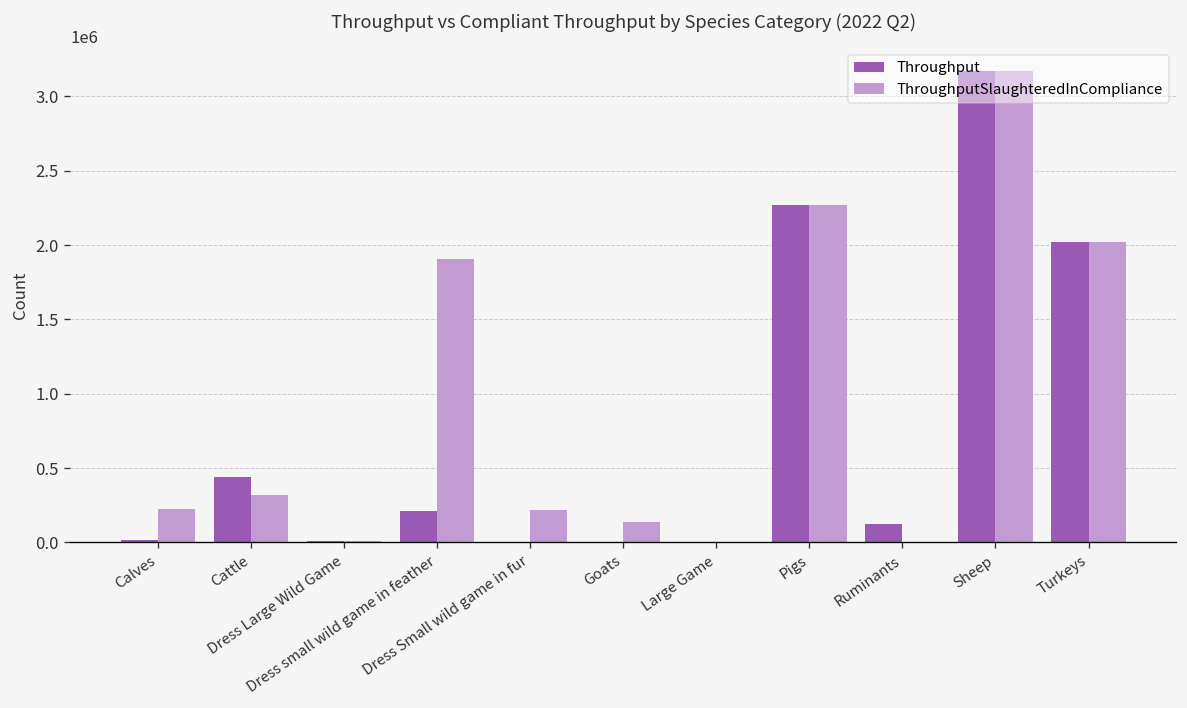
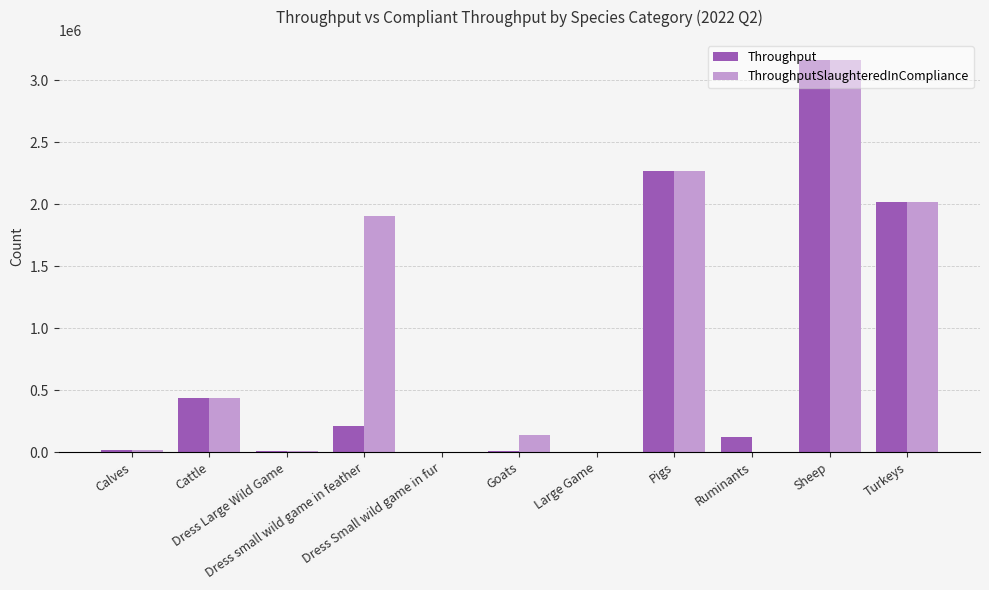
  {
    "Throughput": {
      "Cattle": 440000,
      "Dress small wild game in feather": 210000,
      "Pigs": 2270000,
      "Ruminants": 120000,
      "Turkeys": 2020000
    },
    "ThroughputSlaughteredInCompliance": {
-     "Calves": 230000,
-     "Cattle": 320000,
+     "Calves": 20000,
+     "Cattle": 440000,
      "Dress small wild game in feather": 1910000,
-     "Dress Small wild game in fur": 220000,
+     "Dress Small wild game in fur": 0,
      "Goats": 140000,
      "Pigs": 2270000,
      "Turkeys": 2020000
    }
  }
